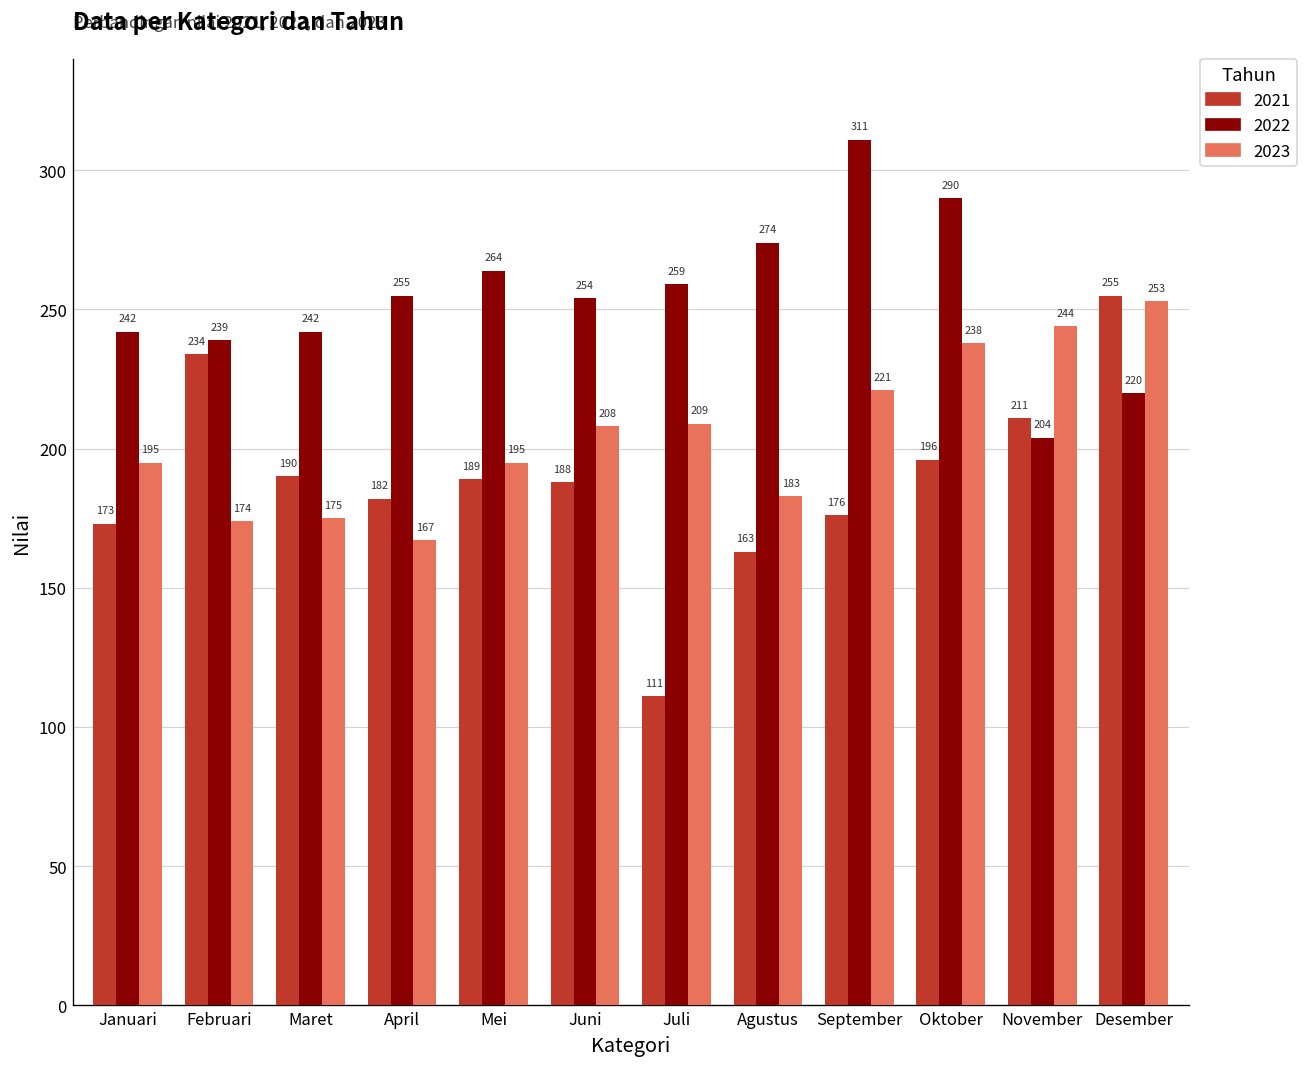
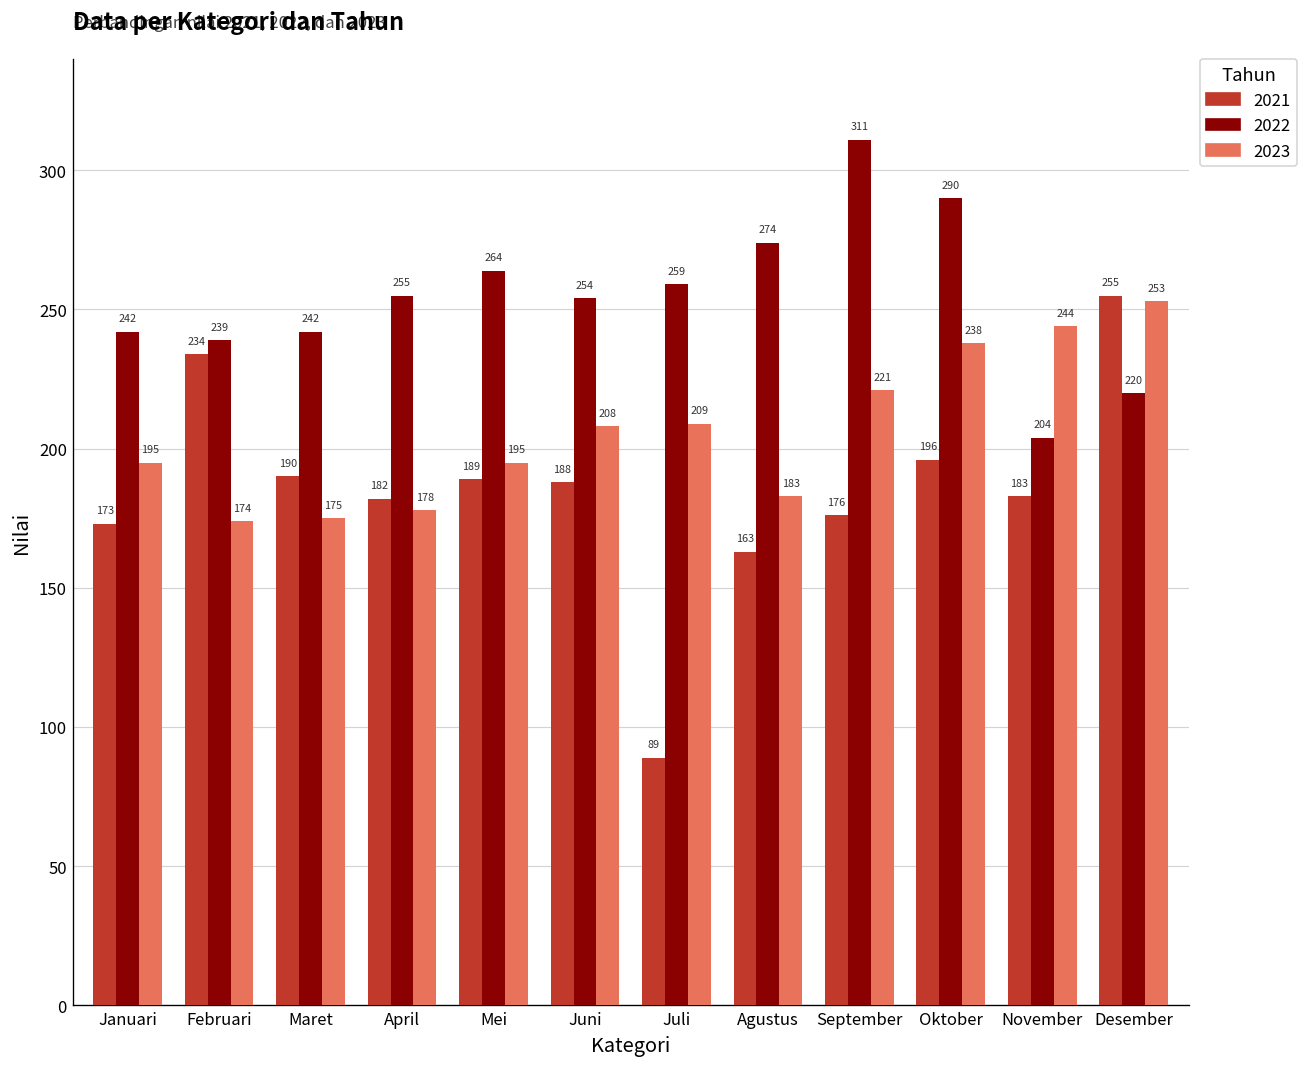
  {
    "2021": {
      "Januari": 173,
      "Februari": 234,
      "Maret": 190,
      "April": 182,
      "Mei": 189,
      "Juni": 188,
-     "Juli": 111,
+     "Juli": 89,
      "Agustus": 163,
      "September": 176,
      "Oktober": 196,
-     "November": 211,
+     "November": 183,
      "Desember": 255
    },
    "2022": {
      "Januari": 242,
      "Februari": 239,
      "Maret": 242,
      "April": 255,
      "Mei": 264,
      "Juni": 254,
      "Juli": 259,
      "Agustus": 274,
      "September": 311,
      "Oktober": 290,
      "November": 204,
      "Desember": 220
    },
    "2023": {
      "Januari": 195,
      "Februari": 174,
      "Maret": 175,
-     "April": 167,
+     "April": 178,
      "Mei": 195,
      "Juni": 208,
      "Juli": 209,
      "Agustus": 183,
      "September": 221,
      "Oktober": 238,
      "November": 244,
      "Desember": 253
    }
  }
